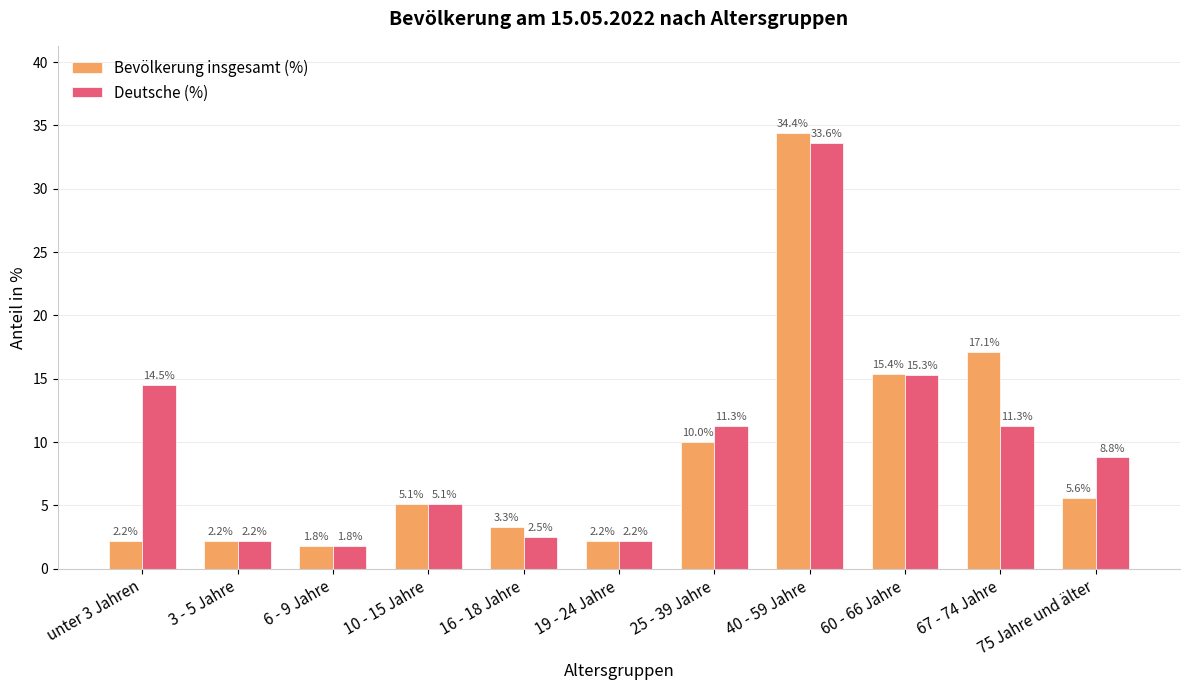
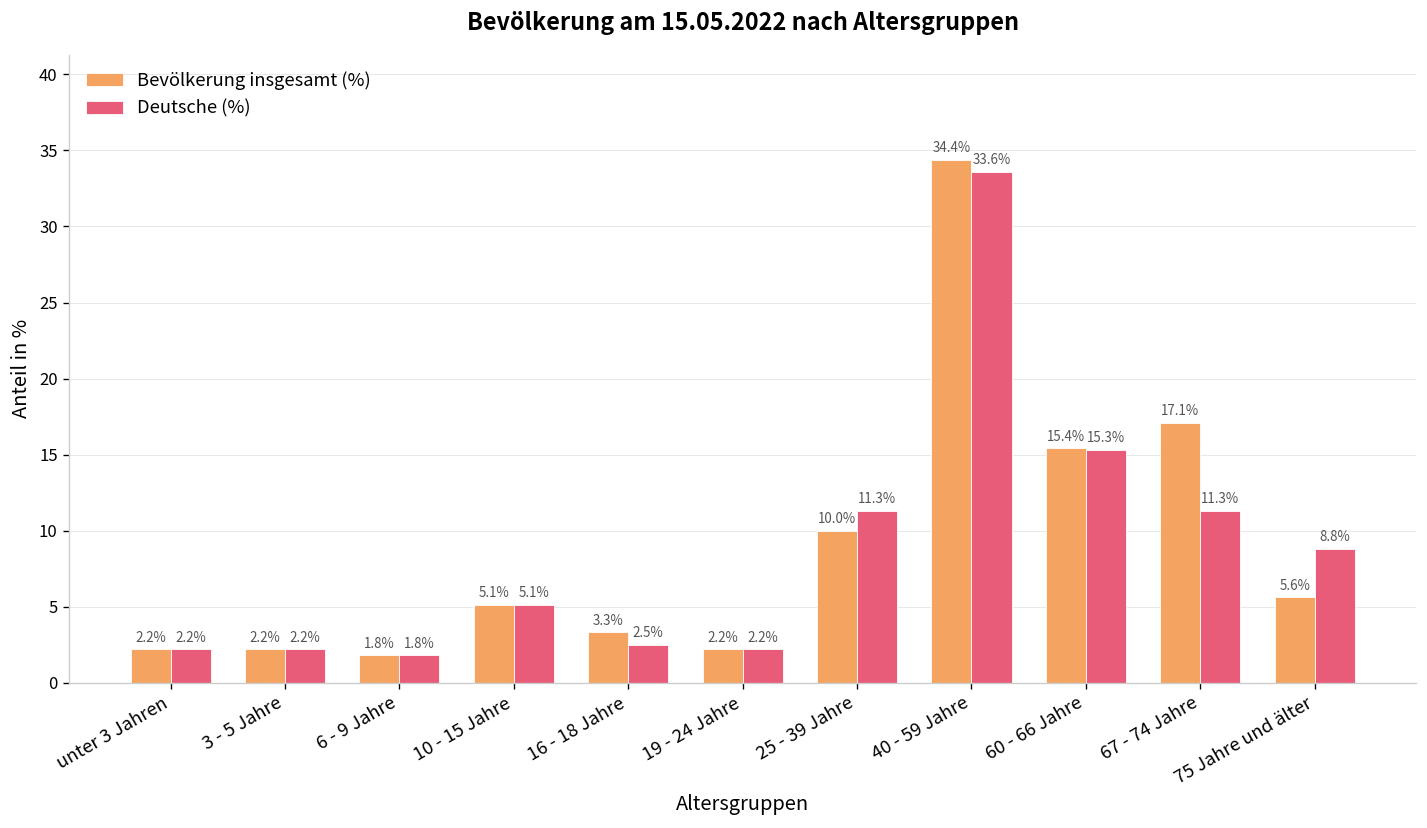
  {
    "Bevölkerung insgesamt (%)": {
      "unter 3 Jahren": "2.2%",
      "3 - 5 Jahre": "2.2%",
      "6 - 9 Jahre": "1.8%",
      "10 - 15 Jahre": "5.1%",
      "16 - 18 Jahre": "3.3%",
      "19 - 24 Jahre": "2.2%",
      "25 - 39 Jahre": "10.0%",
      "40 - 59 Jahre": "34.4%",
      "60 - 66 Jahre": "15.4%",
      "67 - 74 Jahre": "17.1%",
      "75 Jahre und älter": "5.6%"
    },
    "Deutsche (%)": {
-     "unter 3 Jahren": "14.5%",
+     "unter 3 Jahren": "2.2%",
      "3 - 5 Jahre": "2.2%",
      "6 - 9 Jahre": "1.8%",
      "10 - 15 Jahre": "5.1%",
      "16 - 18 Jahre": "2.5%",
      "19 - 24 Jahre": "2.2%",
      "25 - 39 Jahre": "11.3%",
      "40 - 59 Jahre": "33.6%",
      "60 - 66 Jahre": "15.3%",
      "67 - 74 Jahre": "11.3%",
      "75 Jahre und älter": "8.8%"
    }
  }
